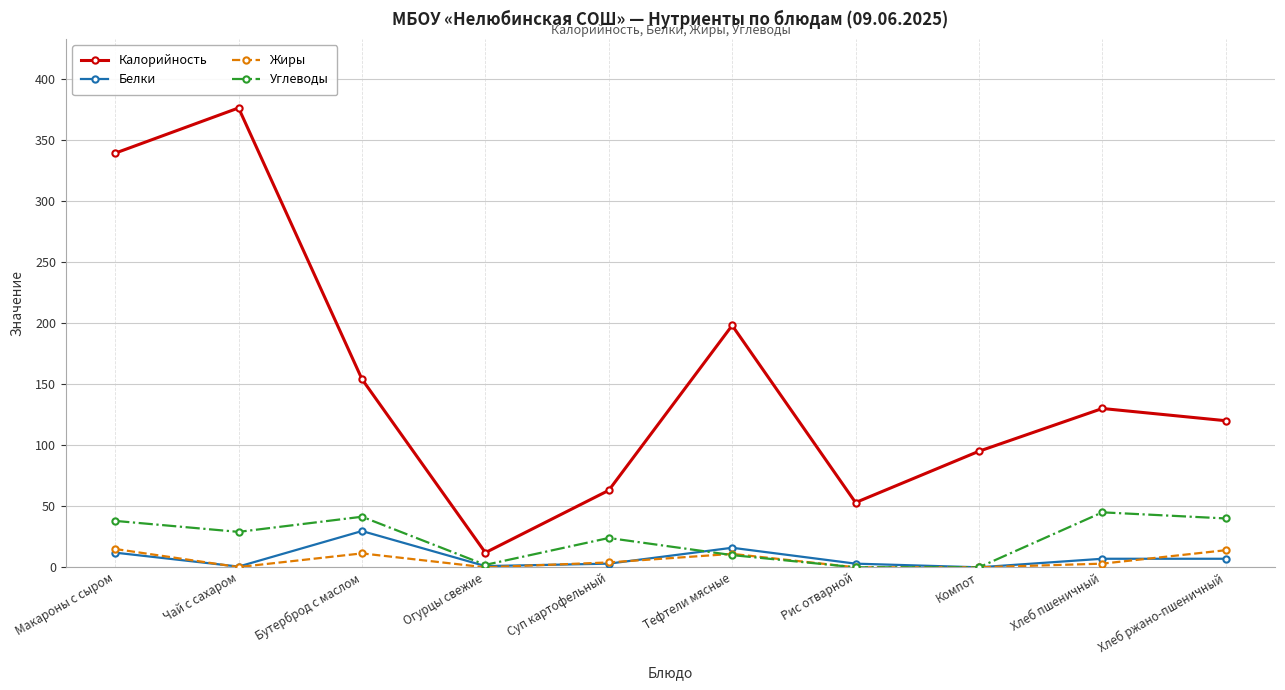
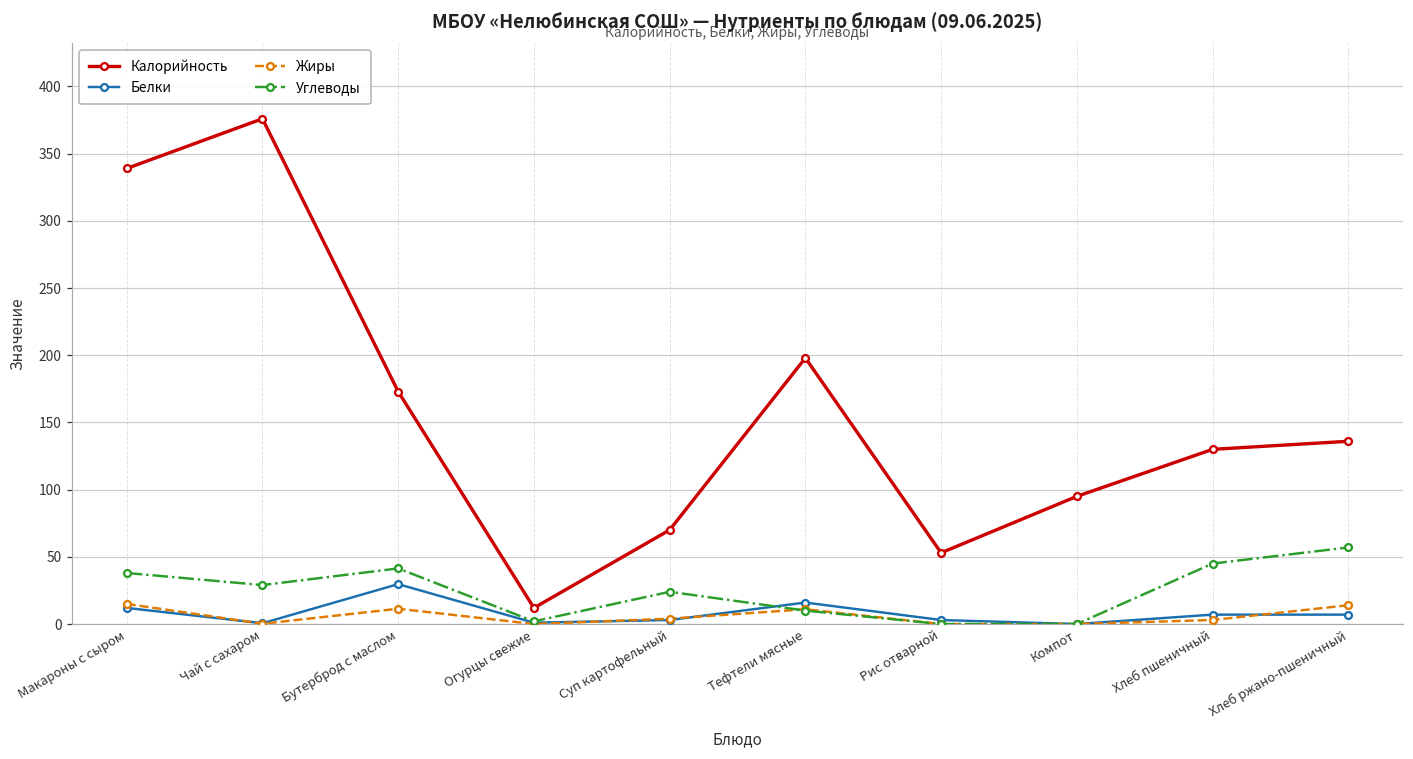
  {
    "Калорийность": {
      "Макароны с сыром": 339,
      "Чай с сахаром": 376,
-     "Бутерброд с маслом": 154,
+     "Бутерброд с маслом": 173,
      "Огурцы свежие": 12,
-     "Суп картофельный": 63,
+     "Суп картофельный": 70,
      "Тефтели мясные": 198,
      "Рис отварной": 53,
      "Компот": 95,
      "Хлеб пшеничный": 130,
-     "Хлеб ржано-пшеничный": 120
+     "Хлеб ржано-пшеничный": 136
    },
    "Белки": {
      "Макароны с сыром": 12,
      "Бутерброд с маслом": 30,
      "Тефтели мясные": 16,
      "Рис отварной": 3,
      "Хлеб пшеничный": 7,
      "Хлеб ржано-пшеничный": 7
    },
    "Жиры": {
      "Макароны с сыром": 15,
      "Бутерброд с маслом": 11,
      "Хлеб пшеничный": 3,
      "Хлеб ржано-пшеничный": 14
    },
    "Углеводы": {
      "Макароны с сыром": 38,
      "Чай с сахаром": 29,
      "Бутерброд с маслом": 41,
      "Суп картофельный": 24,
      "Хлеб пшеничный": 45,
-     "Хлеб ржано-пшеничный": 40
+     "Хлеб ржано-пшеничный": 57
    }
  }
